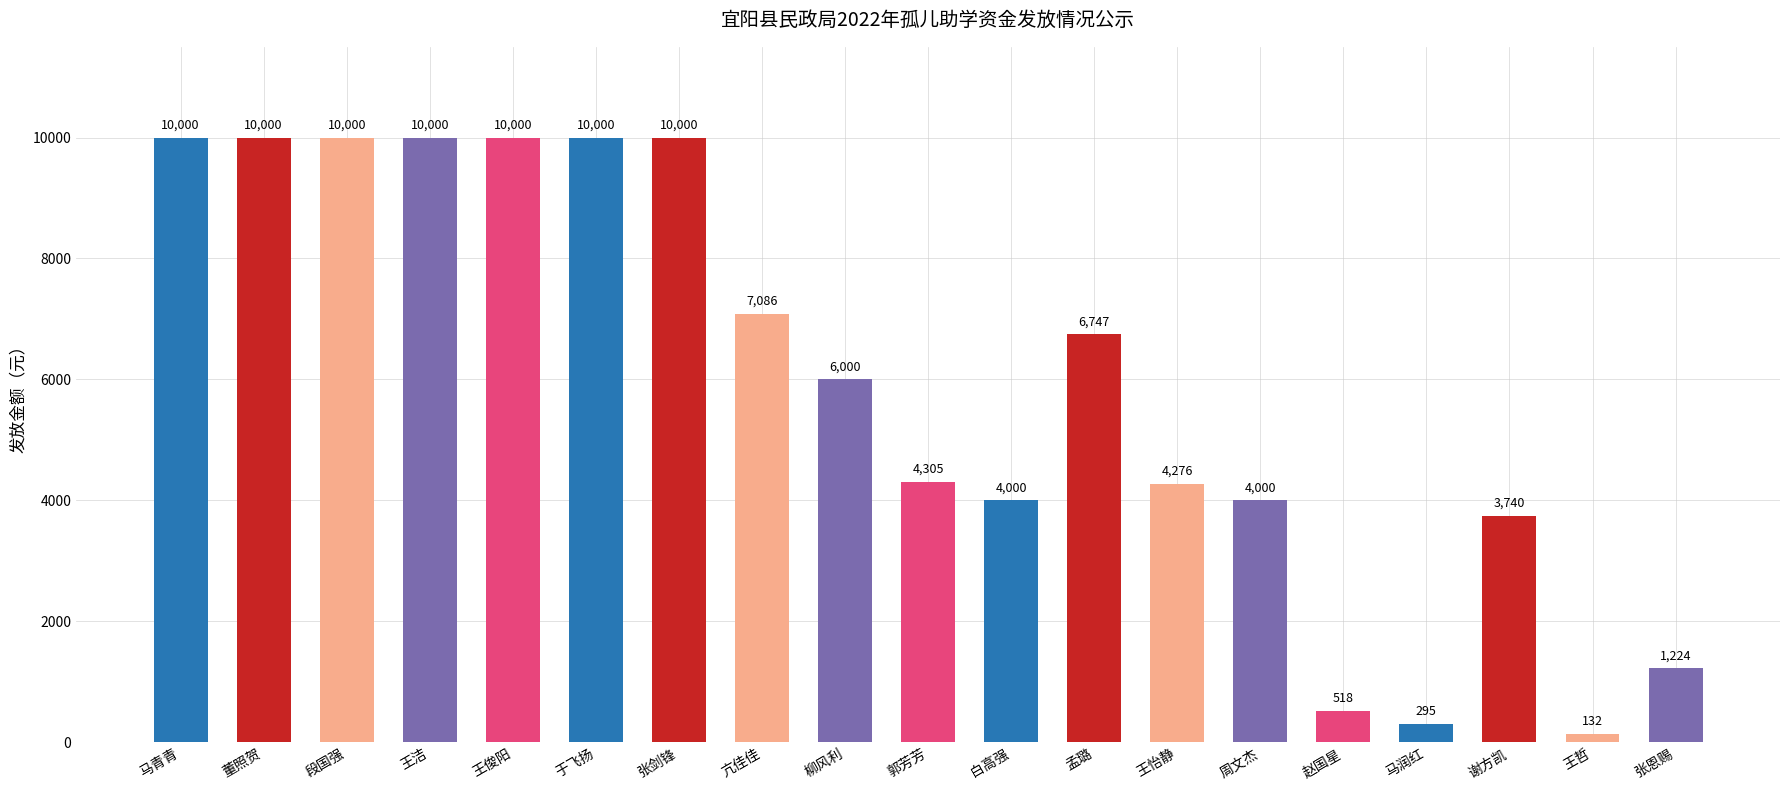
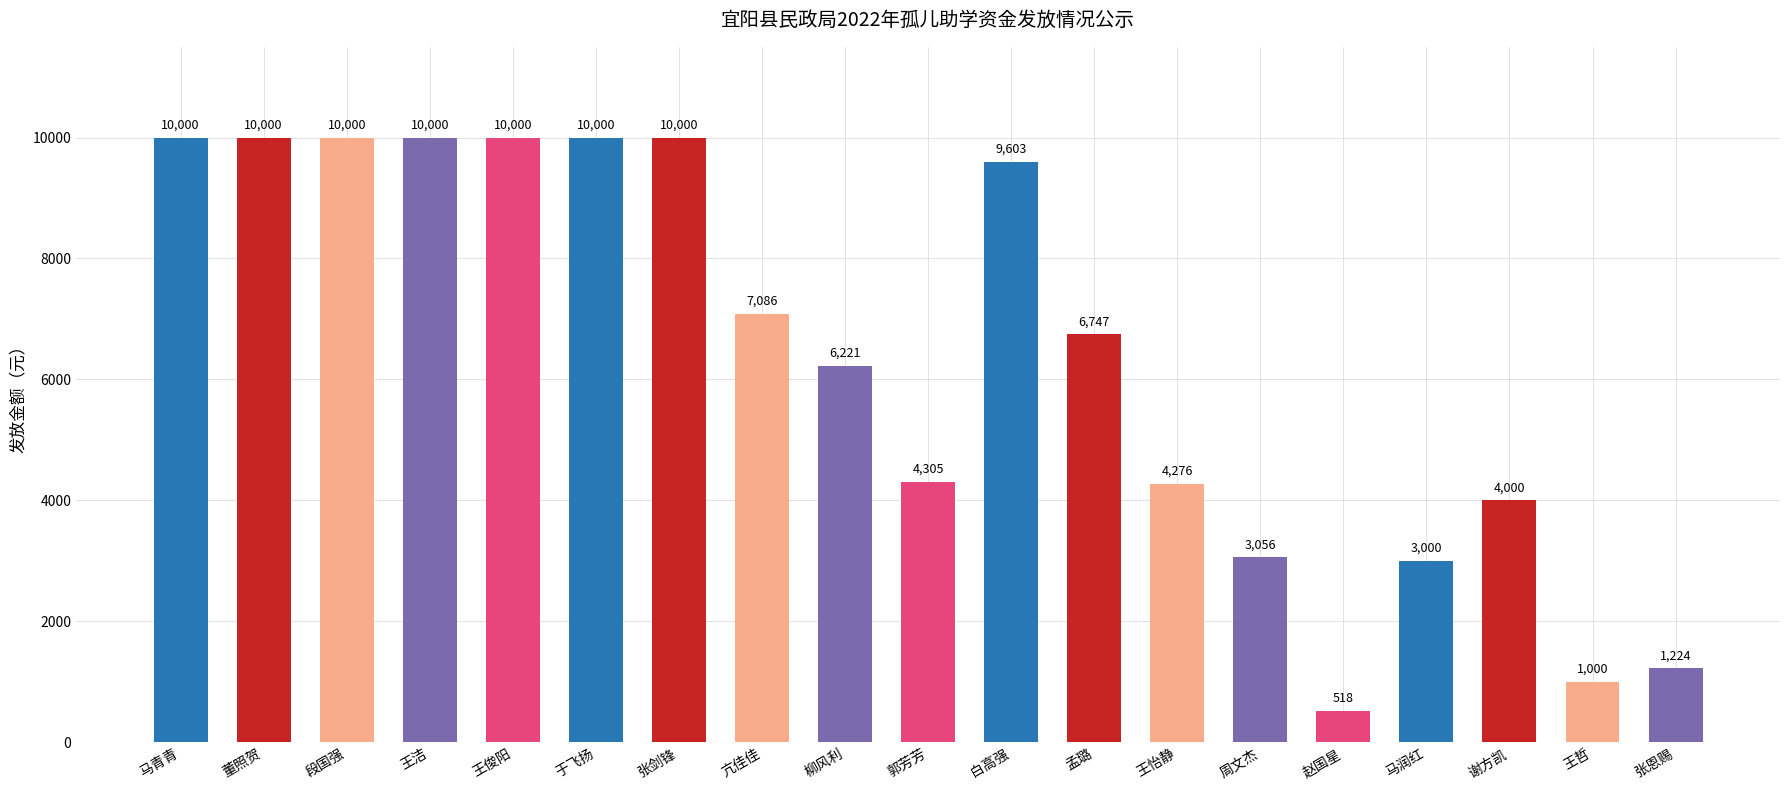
  {
    "马青青": "10,000",
    "董照贺": "10,000",
    "段国强": "10,000",
    "王洁": "10,000",
    "王俊阳": "10,000",
    "于飞扬": "10,000",
    "张剑锋": "10,000",
    "亢佳佳": "7,086",
-   "柳风利": "6,000",
+   "柳风利": "6,221",
    "郭芳芳": "4,305",
-   "白高强": "4,000",
+   "白高强": "9,603",
    "孟璐": "6,747",
    "王怡静": "4,276",
-   "周文杰": "4,000",
+   "周文杰": "3,056",
    "赵国星": "518",
-   "马润红": "295",
-   "谢方凯": "3,740",
-   "王哲": "132",
+   "马润红": "3,000",
+   "谢方凯": "4,000",
+   "王哲": "1,000",
    "张恩赐": "1,224"
  }
